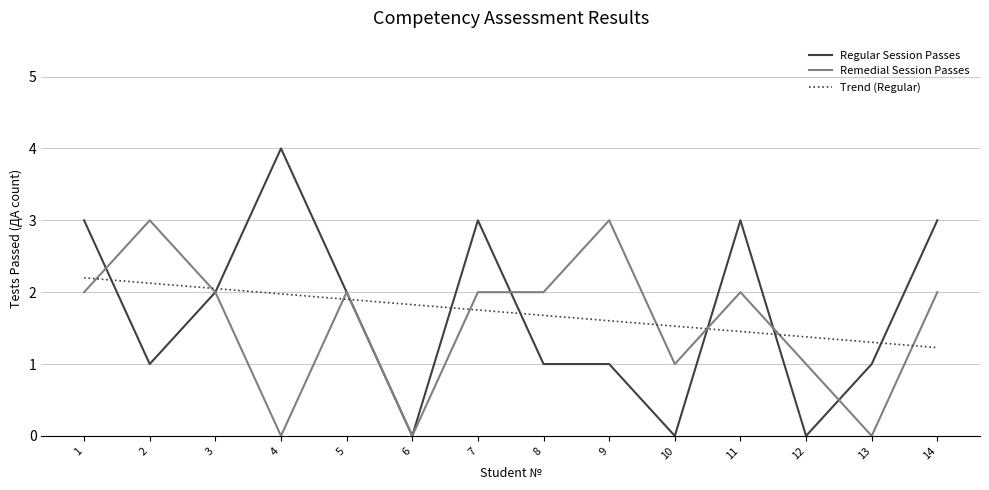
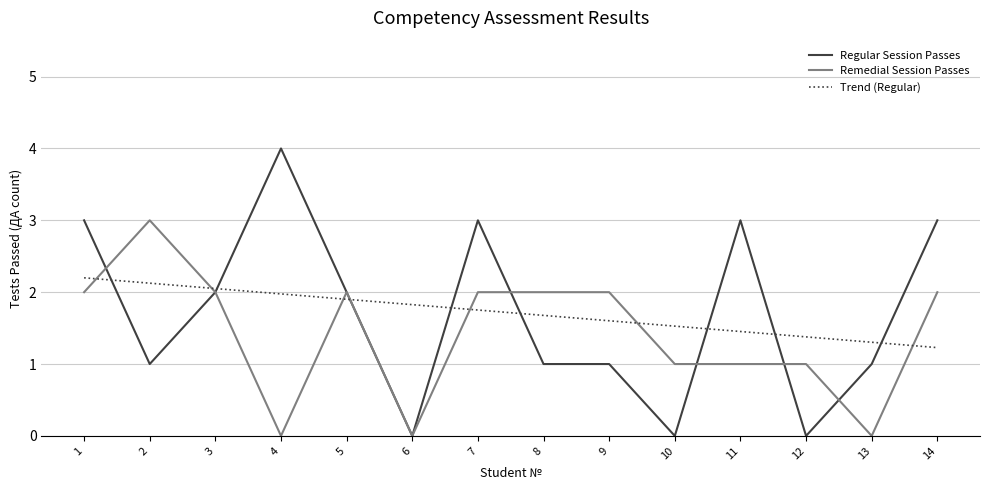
  {
    "Remedial Session Passes": {
      "1": 2,
      "2": 3,
      "4": 0,
      "7": 2,
      "8": 2,
-     "9": 3,
+     "9": 2,
      "10": 1,
-     "11": 2,
+     "11": 1,
      "12": 1,
      "13": 0,
      "14": 2
    }
  }
